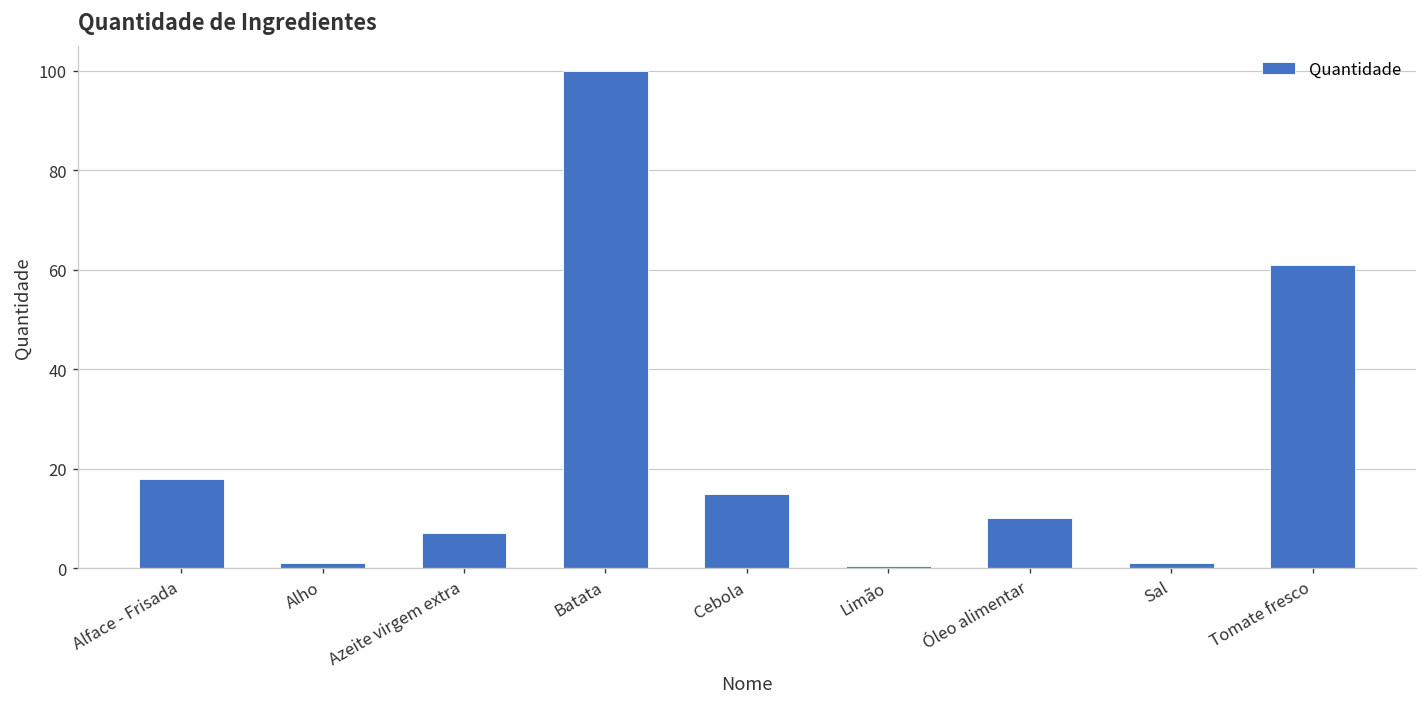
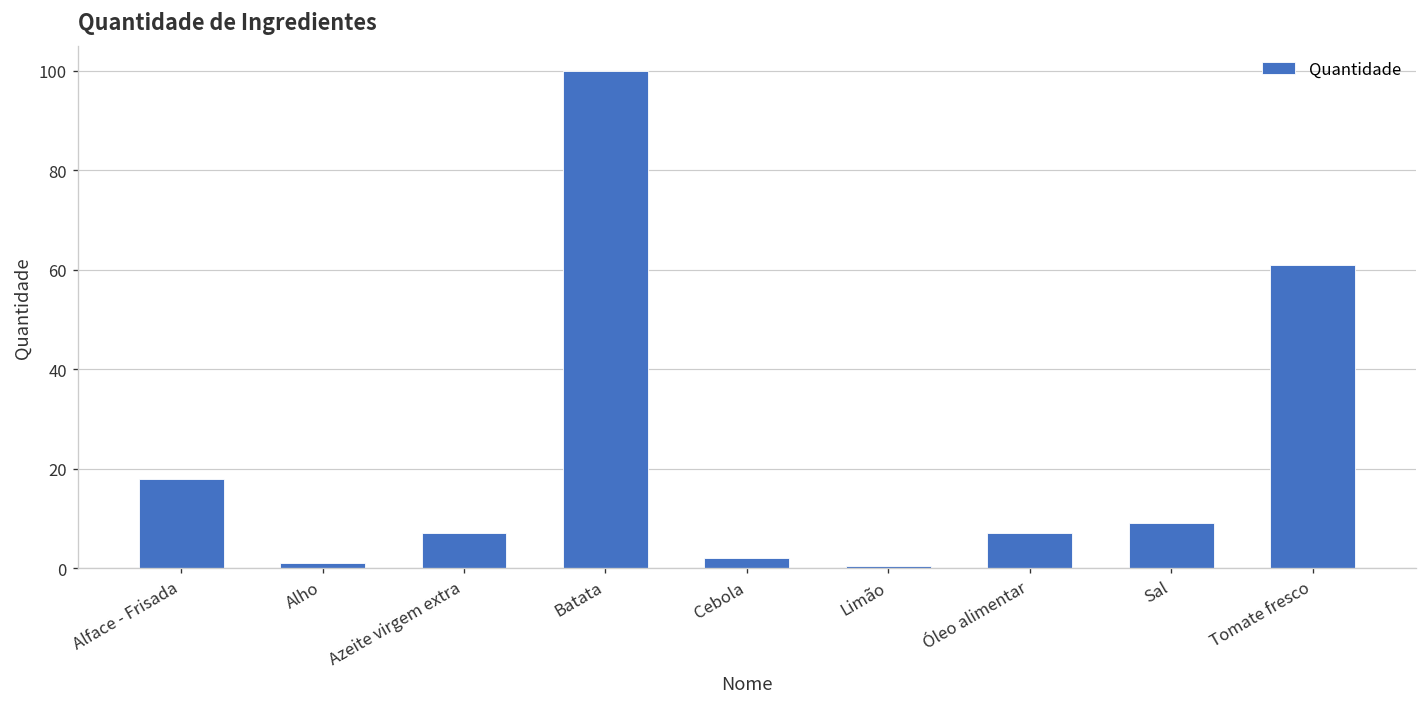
  {
    "Alface - Frisada": 18,
    "Alho": 1,
    "Azeite virgem extra": 7,
    "Batata": 100,
-   "Cebola": 15,
-   "Óleo alimentar": 10,
-   "Sal": 1,
+   "Cebola": 2,
+   "Óleo alimentar": 7,
+   "Sal": 9,
    "Tomate fresco": 61
  }
